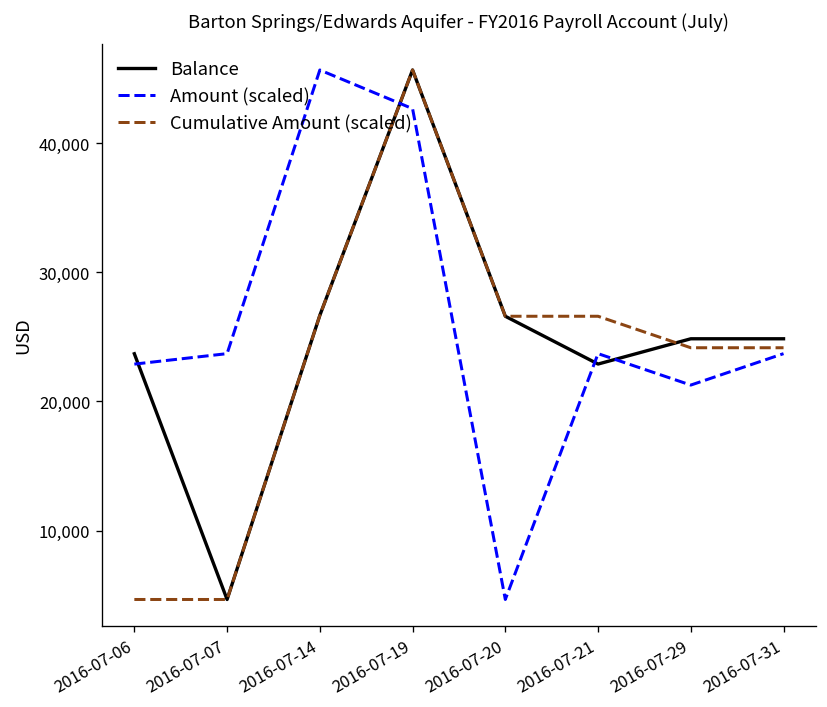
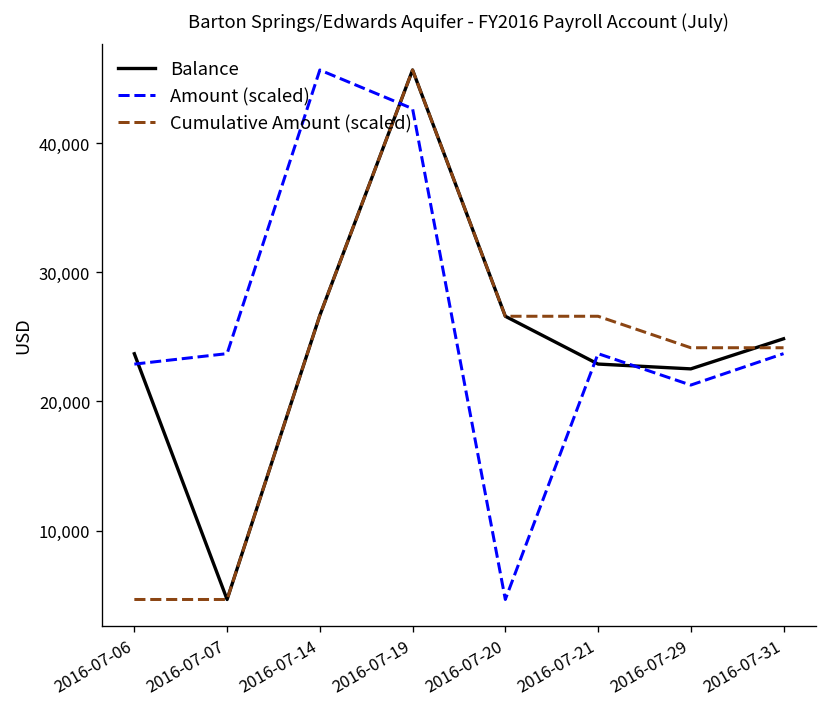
  {
    "Balance": {
      "2016-07-06": "23,700",
      "2016-07-21": "22,900",
-     "2016-07-29": "24,900",
+     "2016-07-29": "22,500",
      "2016-07-31": "24,900"
    },
    "Amount (scaled)": {
      "2016-07-06": "22,900",
      "2016-07-07": "23,700",
      "2016-07-14": "45,700",
      "2016-07-19": "42,700",
      "2016-07-20": "4,700",
      "2016-07-21": "23,700",
      "2016-07-29": "21,300",
      "2016-07-31": "23,700"
    },
    "Cumulative Amount (scaled)": {
      "2016-07-06": "4,700",
      "2016-07-21": "26,600",
      "2016-07-29": "24,200",
      "2016-07-31": "24,200"
    }
  }
